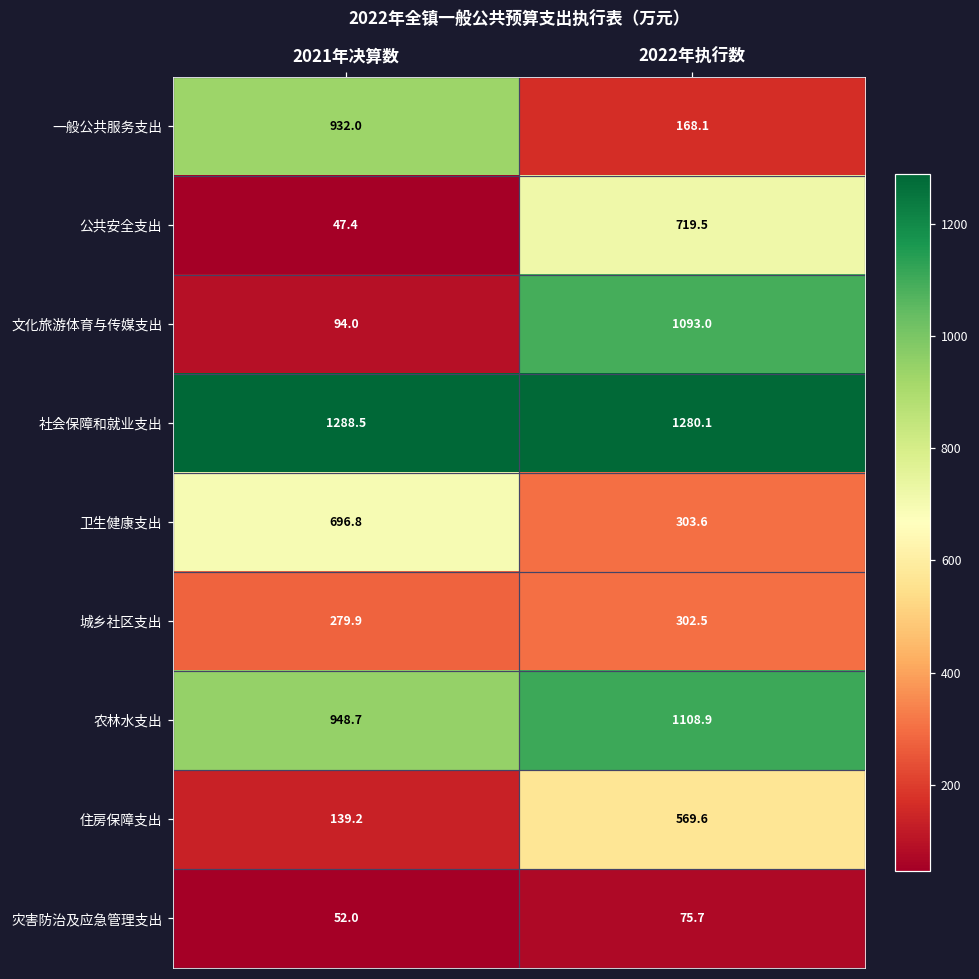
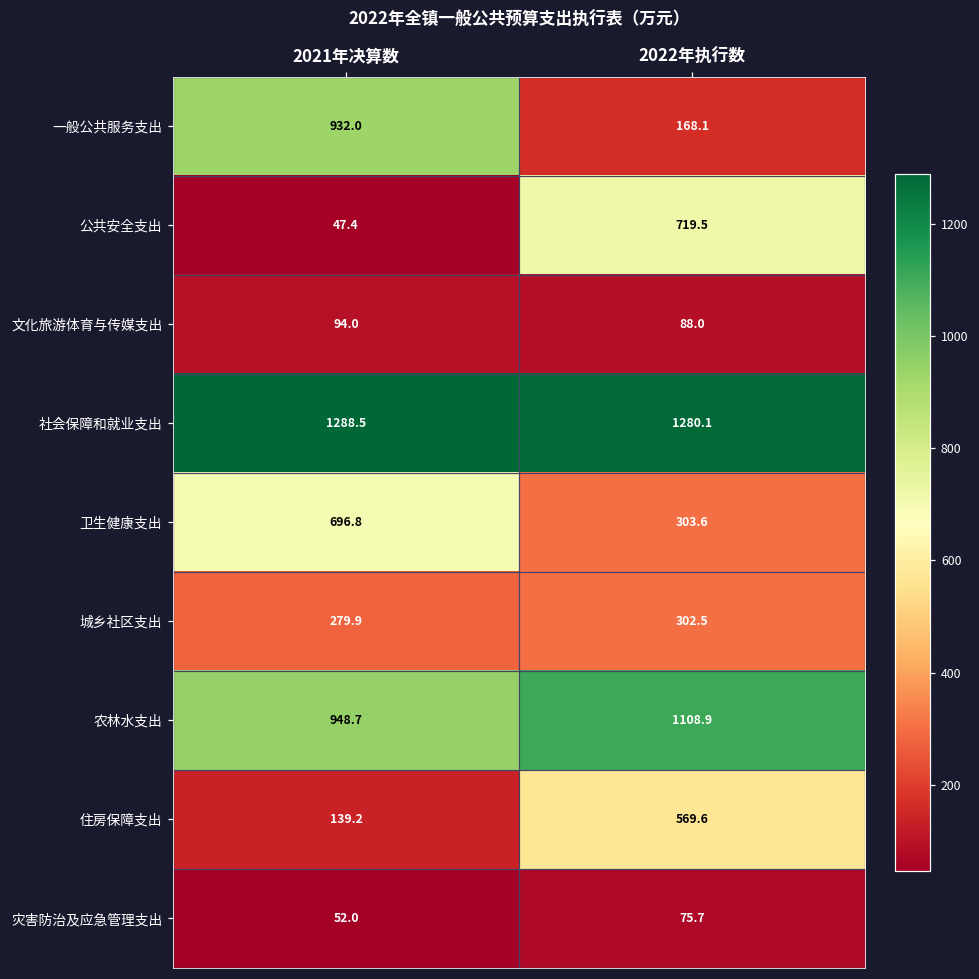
  {
    "一般公共服务支出": {
      "2021年决算数": 932.0,
      "2022年执行数": 168.1
    },
    "公共安全支出": {
      "2021年决算数": 47.4,
      "2022年执行数": 719.5
    },
    "文化旅游体育与传媒支出": {
      "2021年决算数": 94.0,
-     "2022年执行数": 1093.0
+     "2022年执行数": 88.0
    },
    "社会保障和就业支出": {
      "2021年决算数": 1288.5,
      "2022年执行数": 1280.1
    },
    "卫生健康支出": {
      "2021年决算数": 696.8,
      "2022年执行数": 303.6
    },
    "城乡社区支出": {
      "2021年决算数": 279.9,
      "2022年执行数": 302.5
    },
    "农林水支出": {
      "2021年决算数": 948.7,
      "2022年执行数": 1108.9
    },
    "住房保障支出": {
      "2021年决算数": 139.2,
      "2022年执行数": 569.6
    },
    "灾害防治及应急管理支出": {
      "2021年决算数": 52.0,
      "2022年执行数": 75.7
    }
  }
